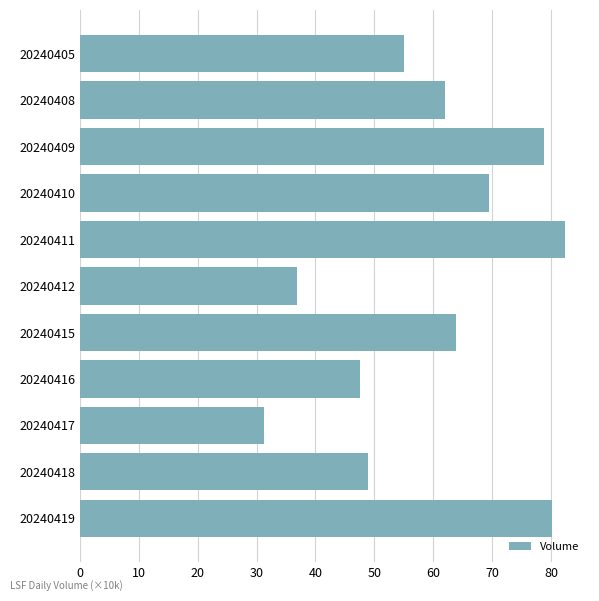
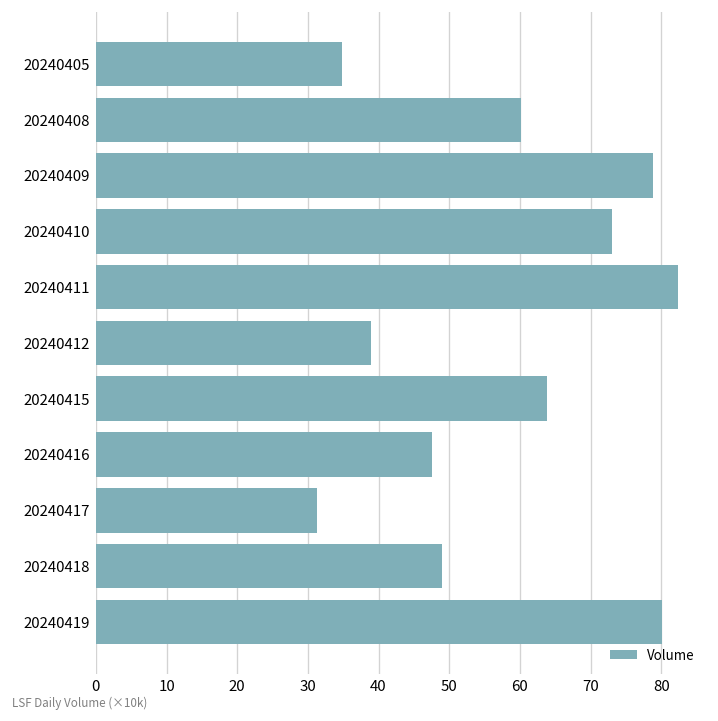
  {
-   "20240405": 55,
-   "20240408": 62,
+   "20240405": 35,
+   "20240408": 60,
    "20240409": 79,
-   "20240410": 69,
+   "20240410": 73,
    "20240411": 82,
-   "20240412": 37,
+   "20240412": 39,
    "20240415": 64,
    "20240416": 47,
    "20240417": 31,
    "20240418": 49,
    "20240419": 80
  }
